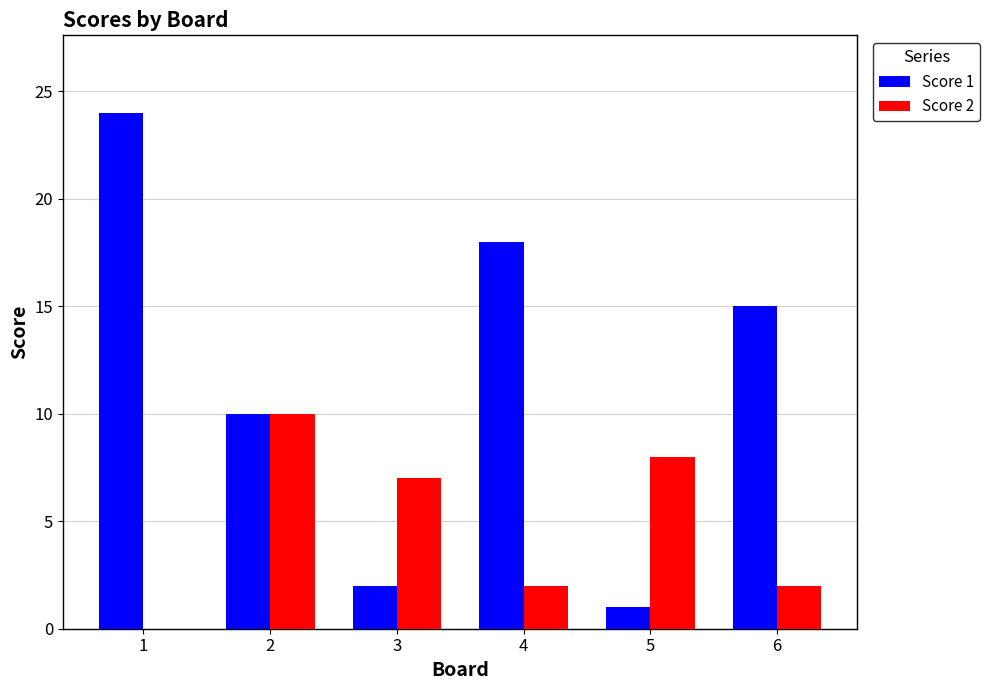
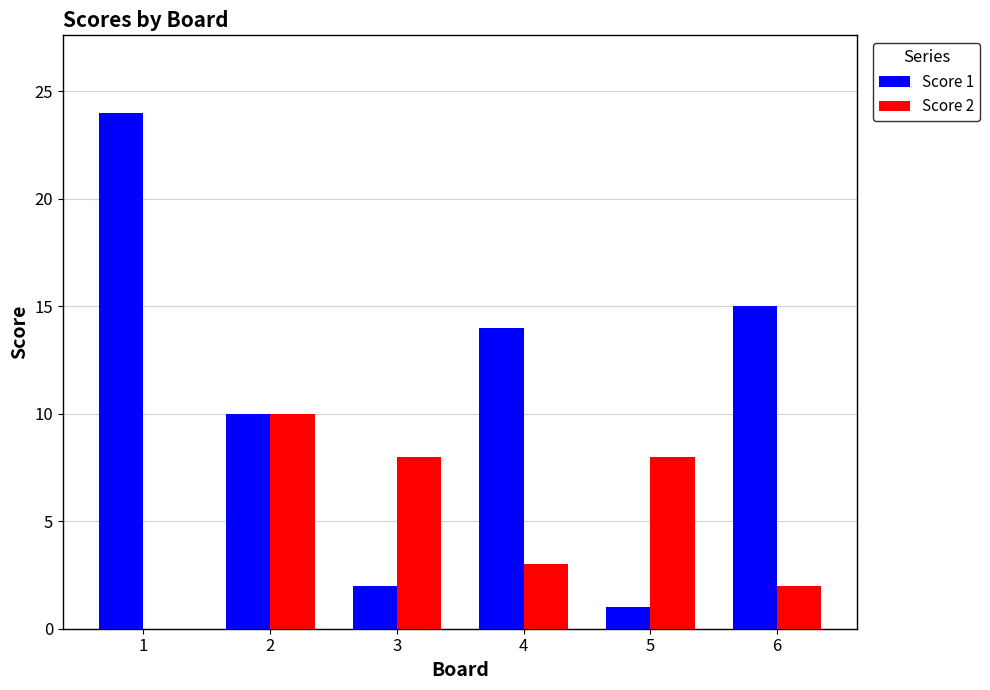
  {
    "Score 1": {
      "1": 24,
      "2": 10,
      "3": 2,
-     "4": 18,
+     "4": 14,
      "5": 1,
      "6": 15
    },
    "Score 2": {
      "1": 0,
      "2": 10,
-     "3": 7,
-     "4": 2,
+     "3": 8,
+     "4": 3,
      "5": 8,
      "6": 2
    }
  }
